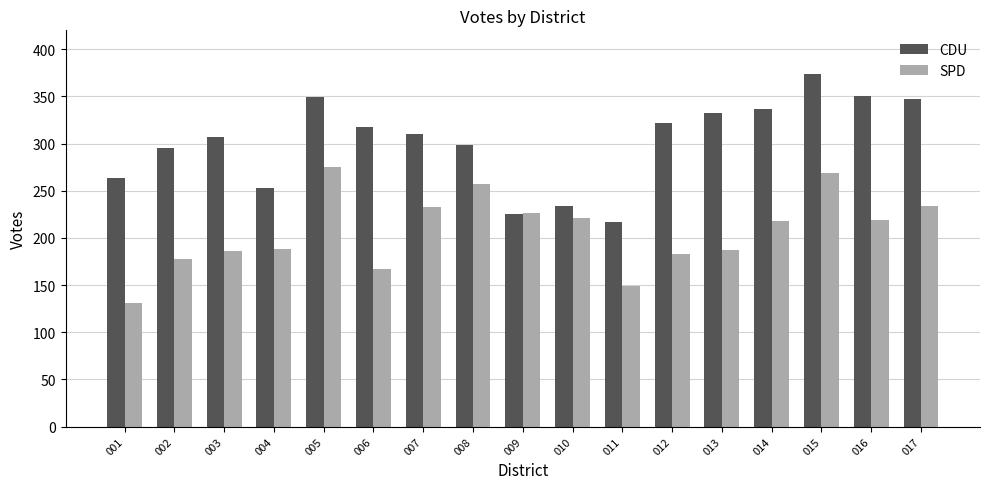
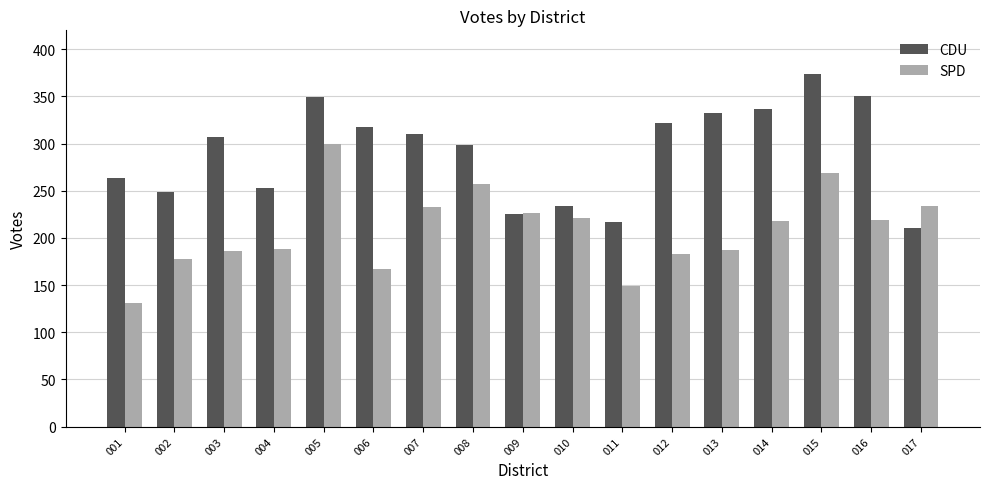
  {
    "CDU": {
      "001": 260,
-     "002": 300,
+     "002": 250,
      "003": 310,
      "004": 250,
      "005": 350,
      "006": 320,
      "007": 310,
      "008": 300,
      "009": 230,
      "010": 230,
      "011": 220,
      "012": 320,
      "013": 330,
      "014": 340,
      "015": 370,
      "016": 350,
-     "017": 350
+     "017": 210
    },
    "SPD": {
      "001": 130,
      "002": 180,
      "003": 190,
      "004": 190,
-     "005": 280,
+     "005": 300,
      "006": 170,
      "007": 230,
      "008": 260,
      "009": 230,
      "010": 220,
      "011": 150,
      "012": 180,
      "013": 190,
      "014": 220,
      "015": 270,
      "016": 220,
      "017": 230
    }
  }
